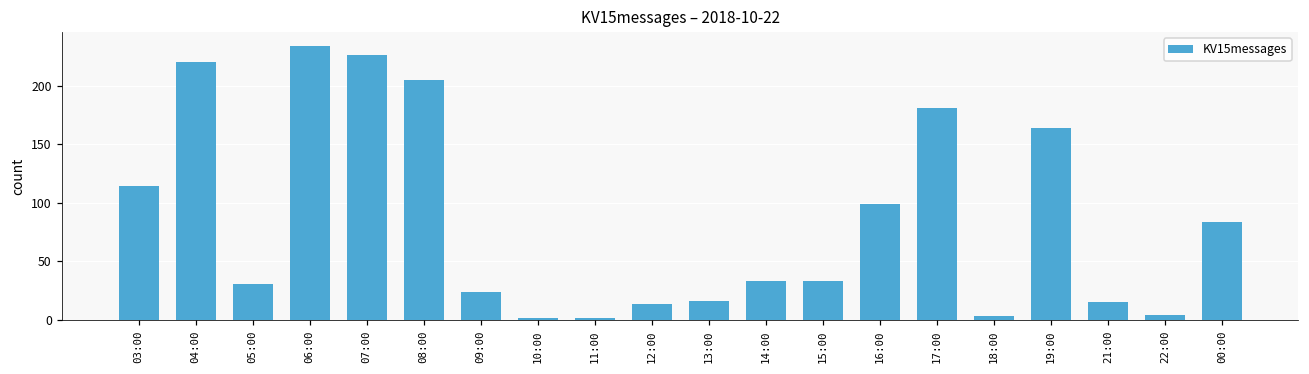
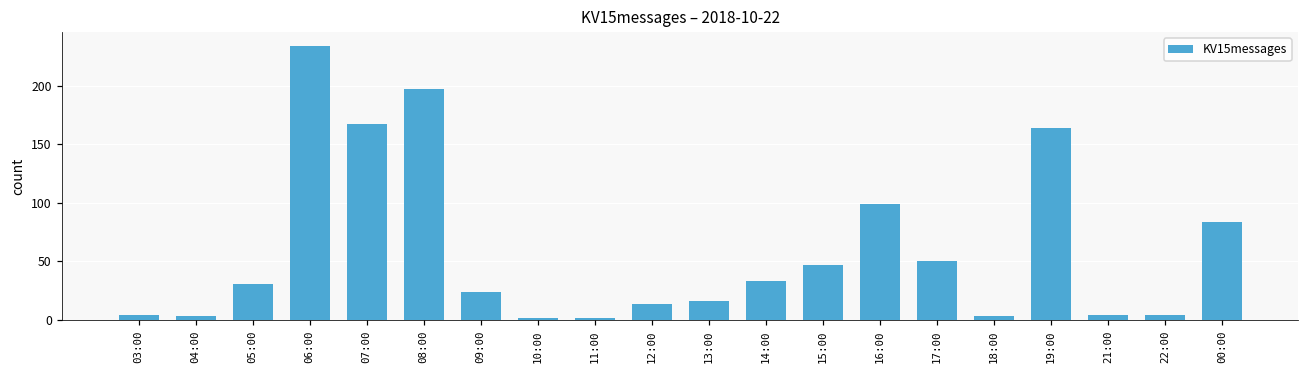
  {
-   "03:00": 114,
-   "04:00": 220,
+   "03:00": 4,
+   "04:00": 3,
    "05:00": 31,
    "06:00": 234,
-   "07:00": 226,
-   "08:00": 205,
+   "07:00": 167,
+   "08:00": 197,
    "09:00": 24,
    "12:00": 14,
    "13:00": 16,
    "14:00": 33,
-   "15:00": 33,
+   "15:00": 47,
    "16:00": 99,
-   "17:00": 181,
+   "17:00": 50,
    "18:00": 3,
    "19:00": 164,
-   "21:00": 15,
+   "21:00": 4,
    "22:00": 4,
    "00:00": 84
  }
